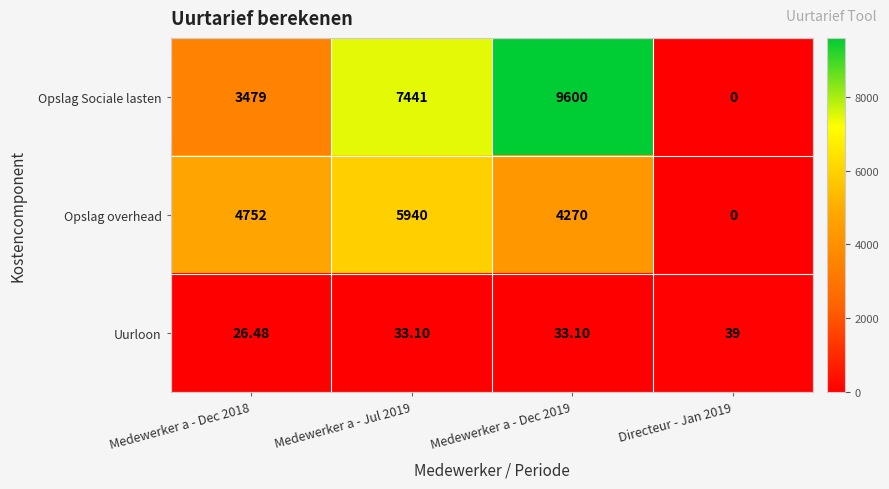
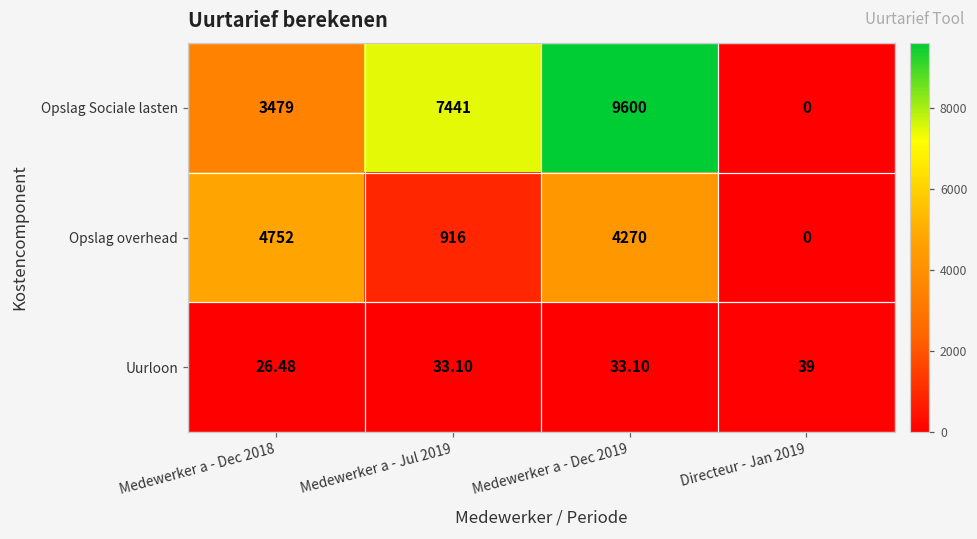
  {
    "Opslag Sociale lasten": {
      "Medewerker a - Dec 2018": 3479,
      "Medewerker a - Jul 2019": 7441,
      "Medewerker a - Dec 2019": 9600,
      "Directeur - Jan 2019": 0
    },
    "Opslag overhead": {
      "Medewerker a - Dec 2018": 4752,
-     "Medewerker a - Jul 2019": 5940,
+     "Medewerker a - Jul 2019": 916,
      "Medewerker a - Dec 2019": 4270,
      "Directeur - Jan 2019": 0
    },
    "Uurloon": {
      "Medewerker a - Dec 2018": 26.48,
      "Medewerker a - Jul 2019": 33.10,
      "Medewerker a - Dec 2019": 33.10,
      "Directeur - Jan 2019": 39
    }
  }
